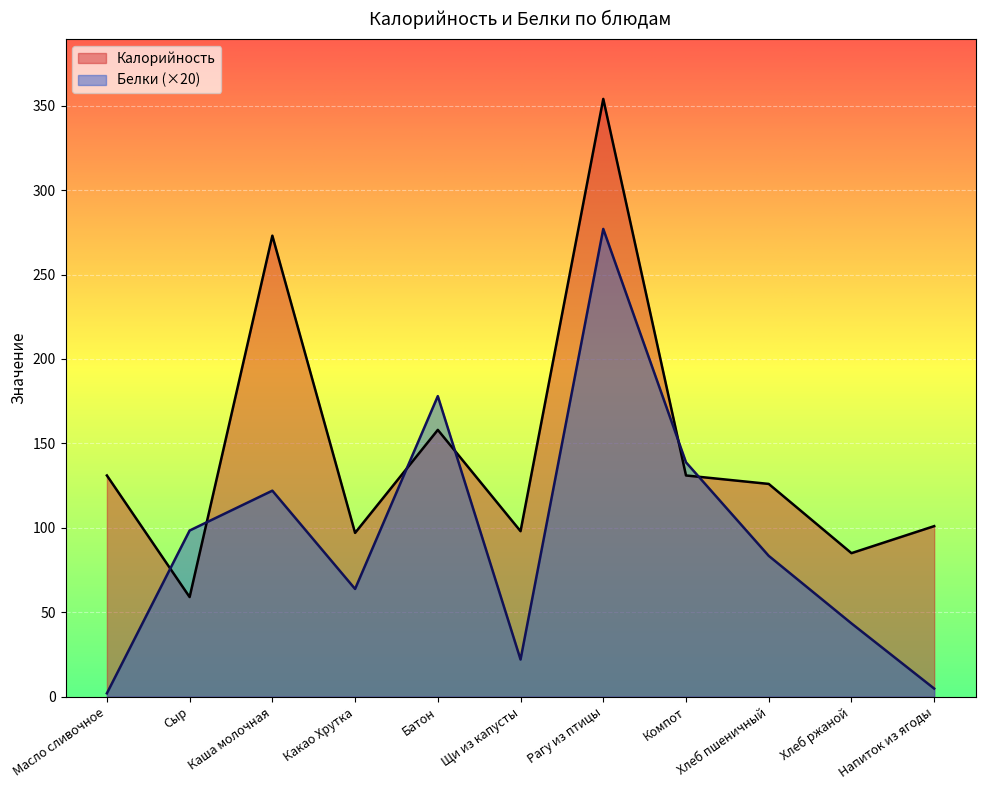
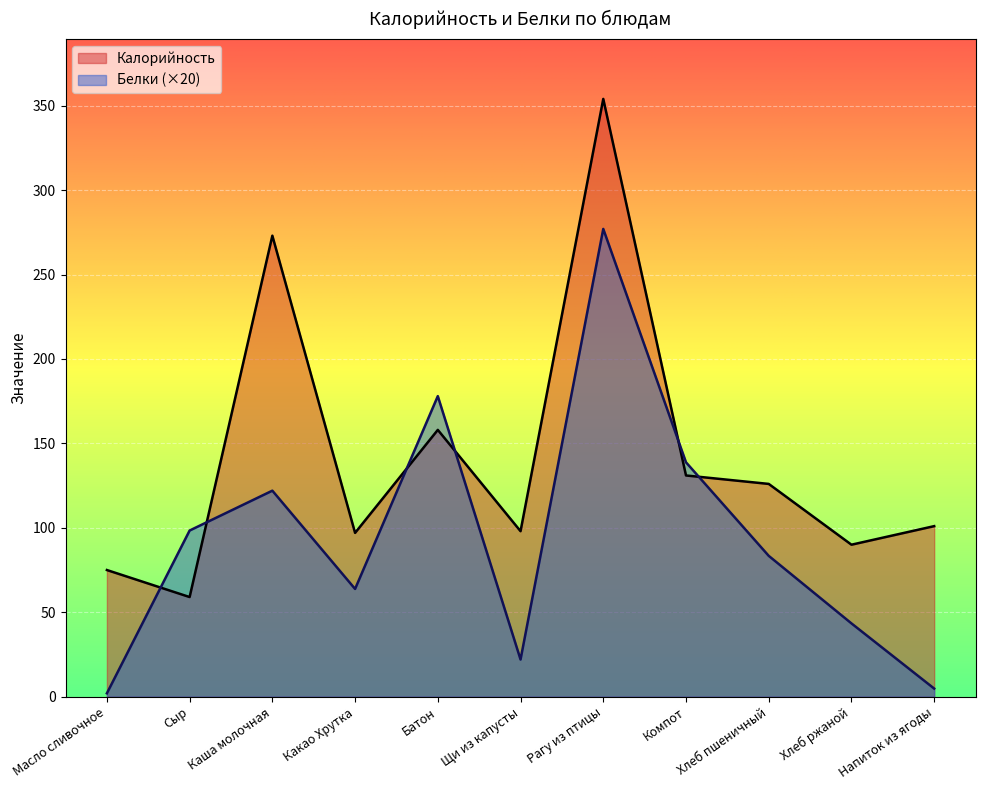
  {
    "Калорийность": {
-     "Масло сливочное": 131,
+     "Масло сливочное": 75,
      "Сыр": 59,
      "Каша молочная": 273,
      "Какао Хрутка": 97,
      "Батон": 158,
      "Щи из капусты": 98,
      "Рагу из птицы": 354,
      "Компот": 131,
      "Хлеб пшеничный": 126,
-     "Хлеб ржаной": 85,
+     "Хлеб ржаной": 90,
      "Напиток из ягоды": 101
    },
    "Белки (×20)": {
      "Масло сливочное": 2,
      "Сыр": 98,
      "Каша молочная": 122,
      "Какао Хрутка": 64,
      "Батон": 178,
      "Щи из капусты": 22,
      "Рагу из птицы": 277,
      "Компот": 139,
      "Хлеб пшеничный": 83,
      "Хлеб ржаной": 43,
      "Напиток из ягоды": 5
    }
  }
